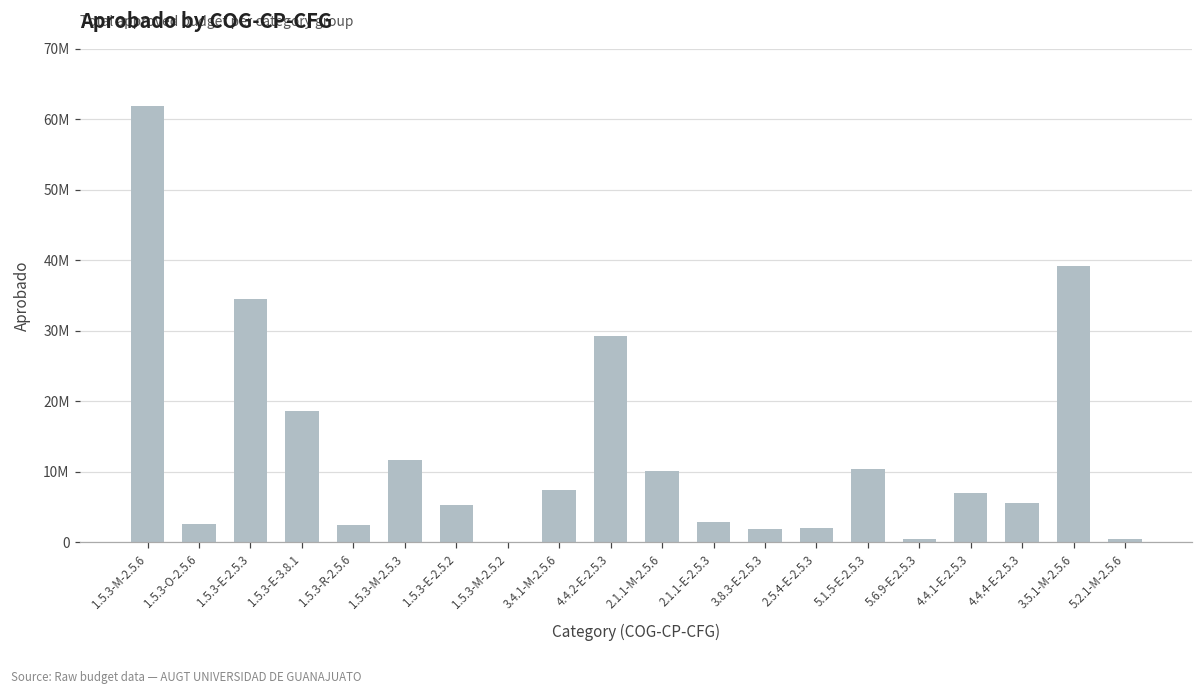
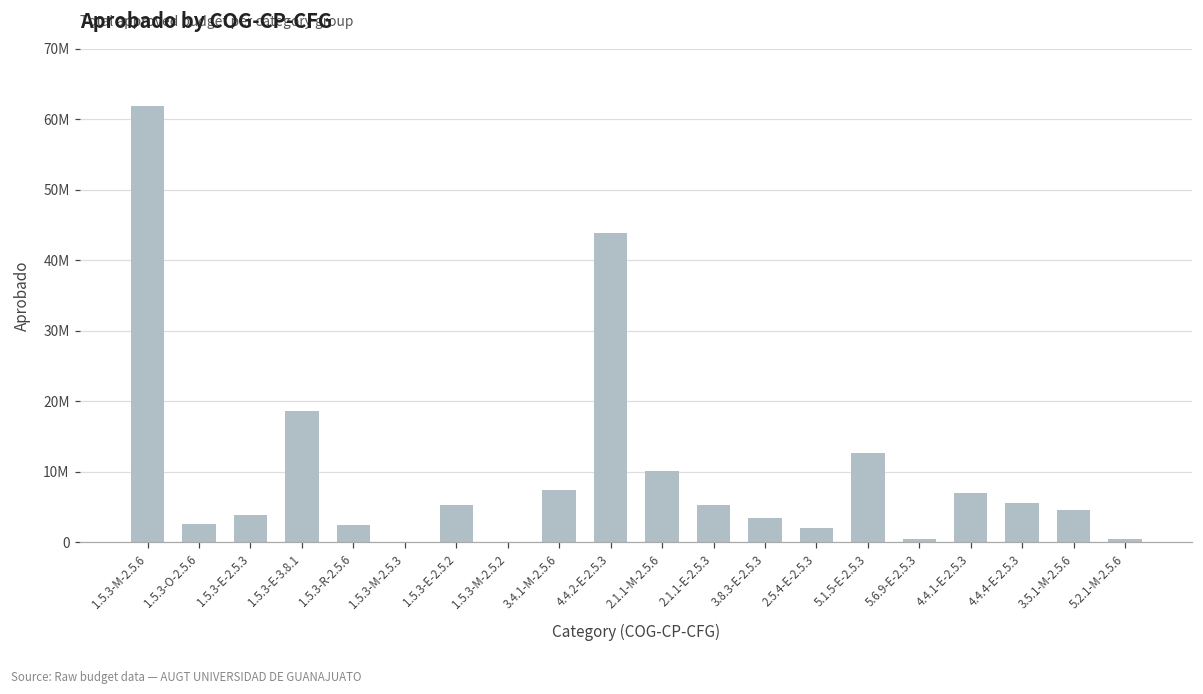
  {
    "1.5.3-M-2.5.6": 62000000,
    "1.5.3-O-2.5.6": 3000000,
-   "1.5.3-E-2.5.3": 34000000,
+   "1.5.3-E-2.5.3": 4000000,
    "1.5.3-E-3.8.1": 19000000,
    "1.5.3-R-2.5.6": 2000000,
-   "1.5.3-M-2.5.3": 12000000,
+   "1.5.3-M-2.5.3": 0,
    "1.5.3-E-2.5.2": 5000000,
    "1.5.3-M-2.5.2": 0,
    "3.4.1-M-2.5.6": 7000000,
-   "4.4.2-E-2.5.3": 29000000,
+   "4.4.2-E-2.5.3": 44000000,
    "2.1.1-M-2.5.6": 10000000,
-   "2.1.1-E-2.5.3": 3000000,
-   "3.8.3-E-2.5.3": 2000000,
+   "2.1.1-E-2.5.3": 5000000,
+   "3.8.3-E-2.5.3": 3000000,
    "2.5.4-E-2.5.3": 2000000,
-   "5.1.5-E-2.5.3": 10000000,
+   "5.1.5-E-2.5.3": 13000000,
    "4.4.1-E-2.5.3": 7000000,
    "4.4.4-E-2.5.3": 6000000,
-   "3.5.1-M-2.5.6": 39000000,
+   "3.5.1-M-2.5.6": 5000000,
    "5.2.1-M-2.5.6": 0
  }
